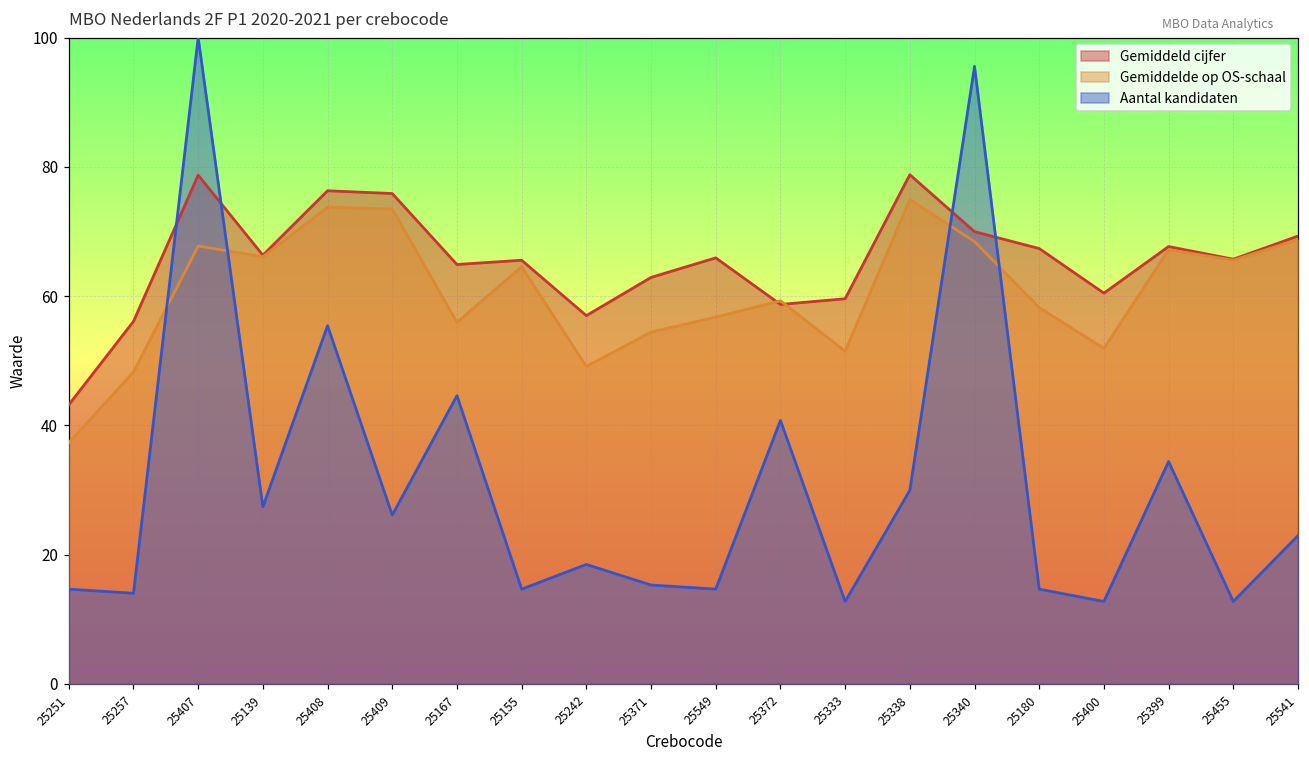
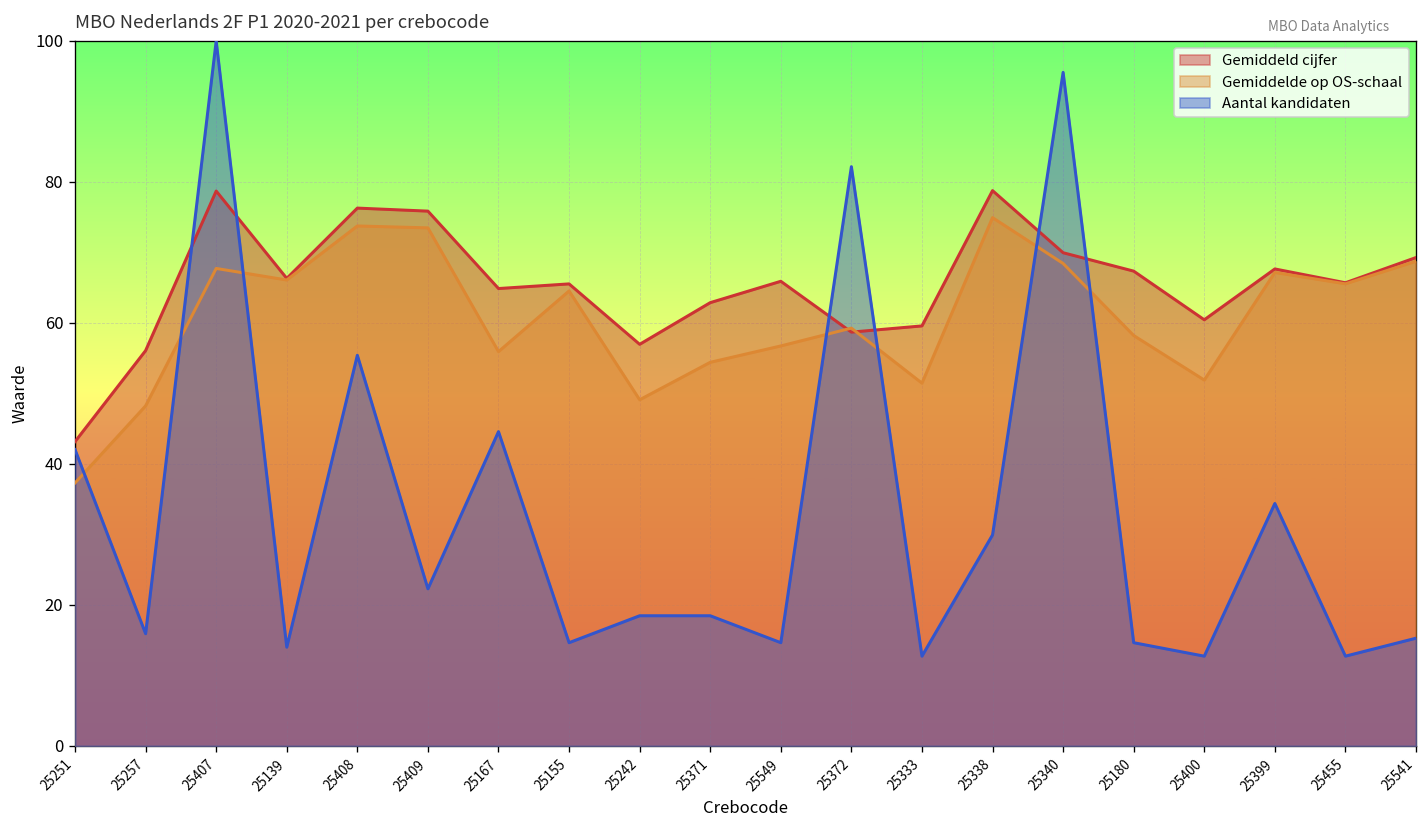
  {
    "Aantal kandidaten": {
-     "25251": 15,
-     "25257": 14,
+     "25251": 42,
+     "25257": 16,
      "25407": 100,
-     "25139": 27,
+     "25139": 14,
      "25408": 55,
-     "25409": 26,
+     "25409": 22,
      "25167": 45,
      "25155": 15,
      "25242": 18,
-     "25371": 15,
+     "25371": 18,
      "25549": 15,
-     "25372": 41,
+     "25372": 82,
      "25333": 13,
      "25338": 30,
      "25340": 96,
      "25180": 15,
      "25400": 13,
      "25399": 34,
      "25455": 13,
-     "25541": 23
+     "25541": 15
    }
  }
